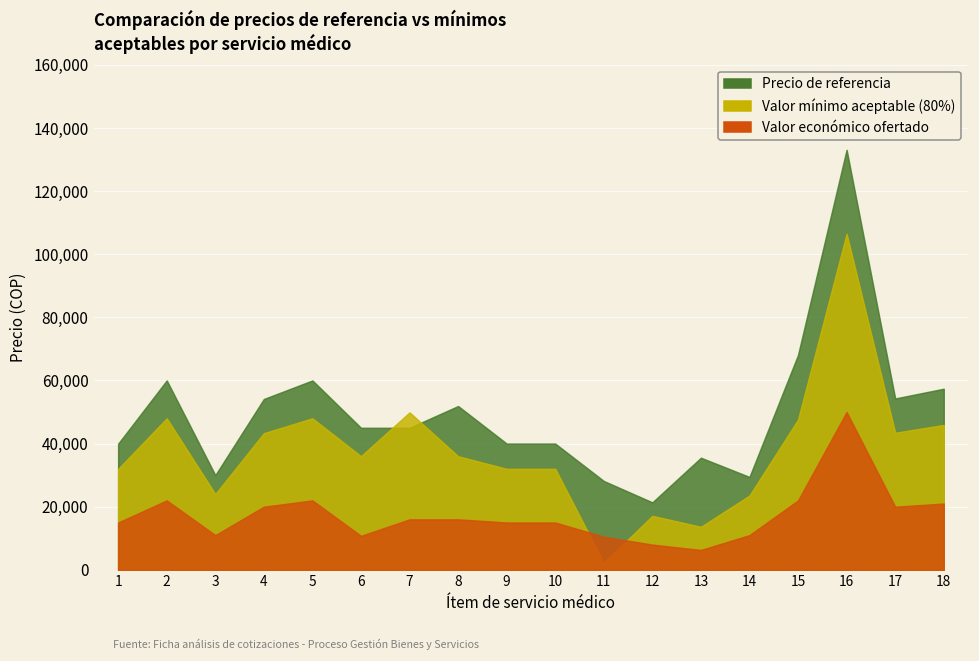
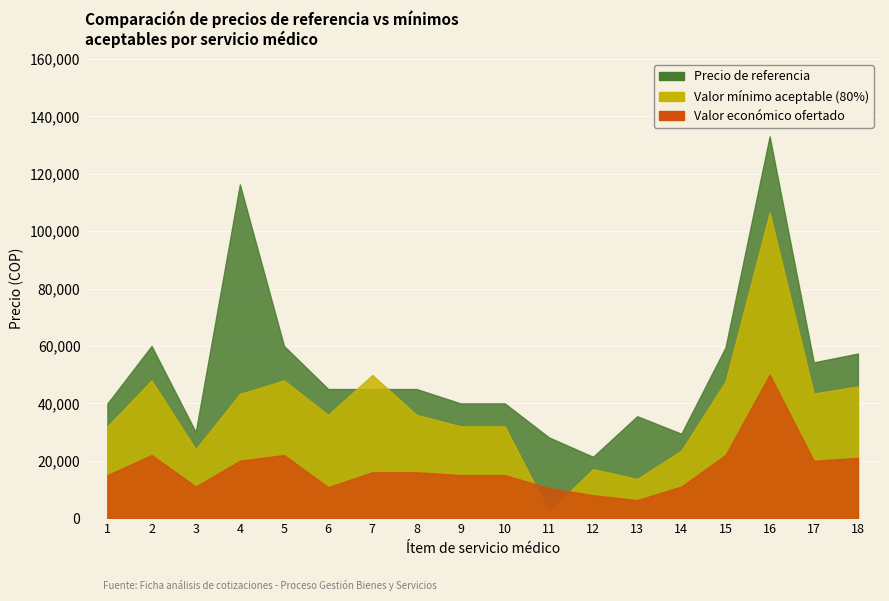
  {
    "Precio de referencia": {
      "1": "40,000",
      "2": "60,000",
      "3": "30,000",
-     "4": "54,000",
+     "4": "116,000",
      "5": "60,000",
      "6": "45,000",
      "7": "45,000",
-     "8": "52,000",
+     "8": "45,000",
      "9": "40,000",
      "10": "40,000",
      "11": "28,000",
      "12": "21,000",
      "13": "36,000",
      "14": "29,000",
-     "15": "68,000",
+     "15": "59,000",
      "16": "133,000",
      "17": "54,000",
      "18": "57,000"
    },
    "Valor mínimo aceptable (80%)": {
      "1": "32,000",
      "2": "48,000",
      "3": "24,000",
      "4": "43,000",
      "5": "48,000",
      "6": "36,000",
      "7": "50,000",
      "8": "36,000",
      "9": "32,000",
      "10": "32,000",
      "11": "2,000",
      "12": "17,000",
      "13": "14,000",
      "14": "24,000",
      "15": "48,000",
      "16": "106,000",
      "17": "43,000",
      "18": "46,000"
    },
    "Valor económico ofertado": {
      "1": "15,000",
      "2": "22,000",
      "3": "11,000",
      "4": "20,000",
      "5": "22,000",
      "6": "11,000",
      "7": "16,000",
      "8": "16,000",
      "9": "15,000",
      "10": "15,000",
      "11": "11,000",
      "12": "8,000",
      "13": "6,000",
      "14": "11,000",
      "15": "22,000",
      "16": "50,000",
      "17": "20,000",
      "18": "21,000"
    }
  }
